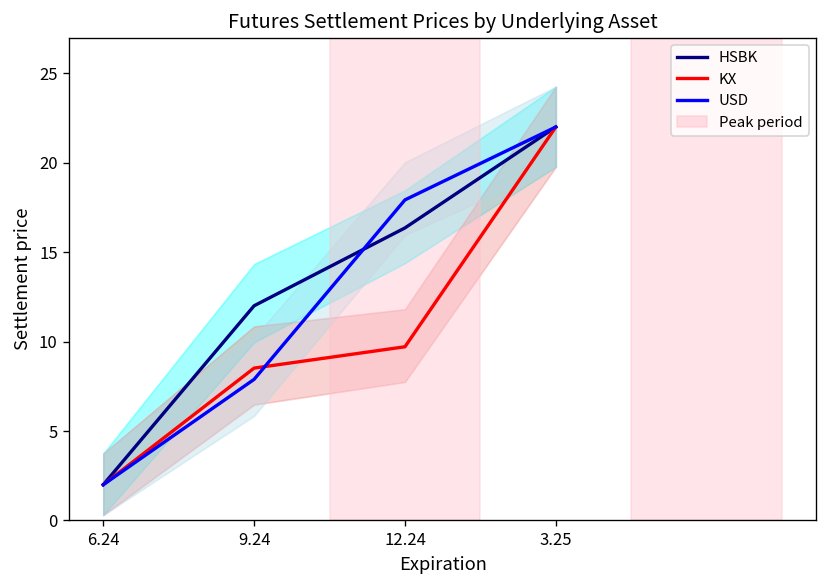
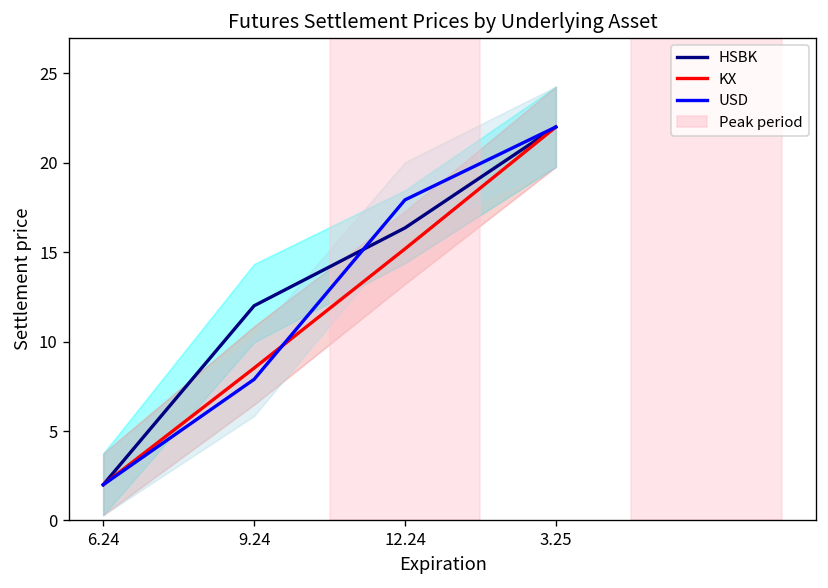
  {
    "HSBK": {
      "9.24": 12.0,
      "12.24": 16.4
    },
    "KX": {
      "9.24": 8.5,
-     "12.24": 9.7
+     "12.24": 15.2
    },
    "USD": {
      "9.24": 7.9,
      "12.24": 17.9
    }
  }
